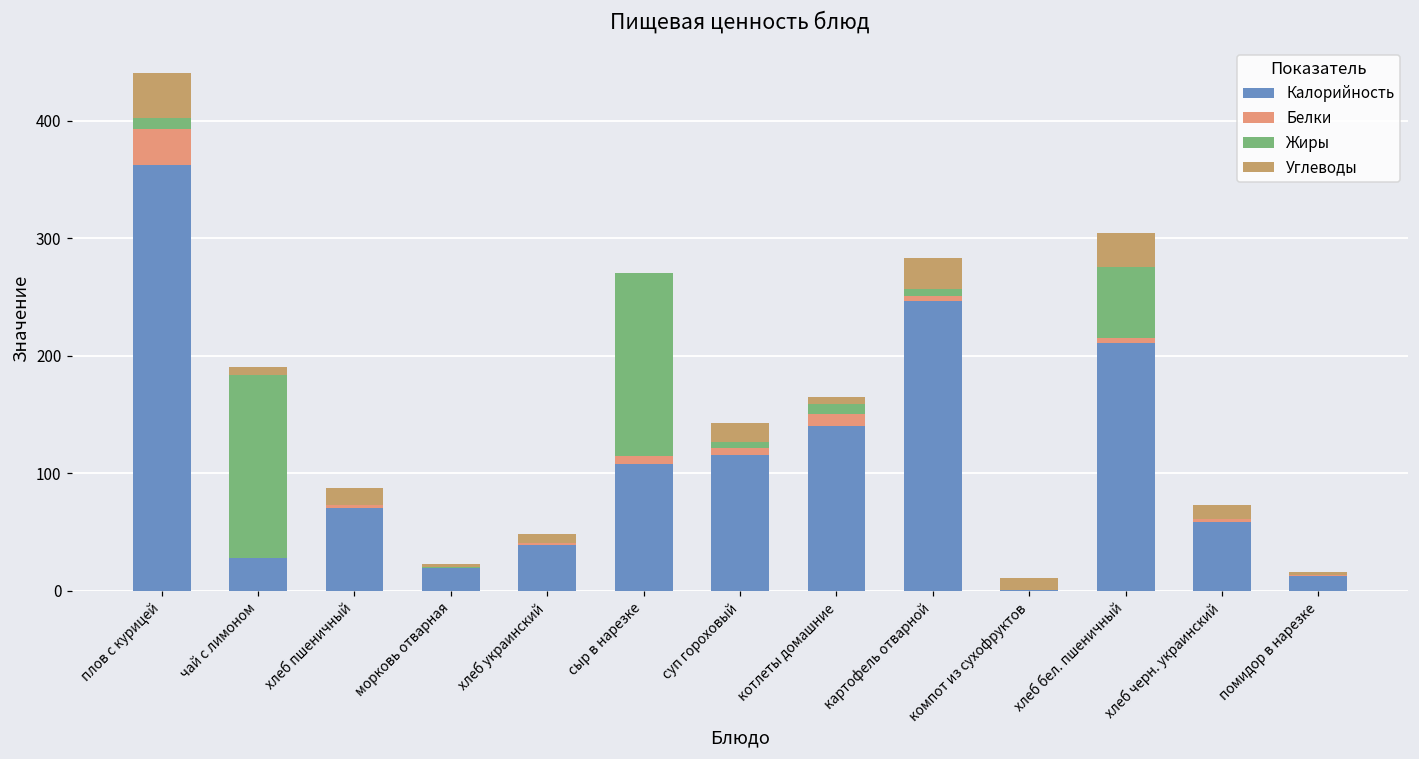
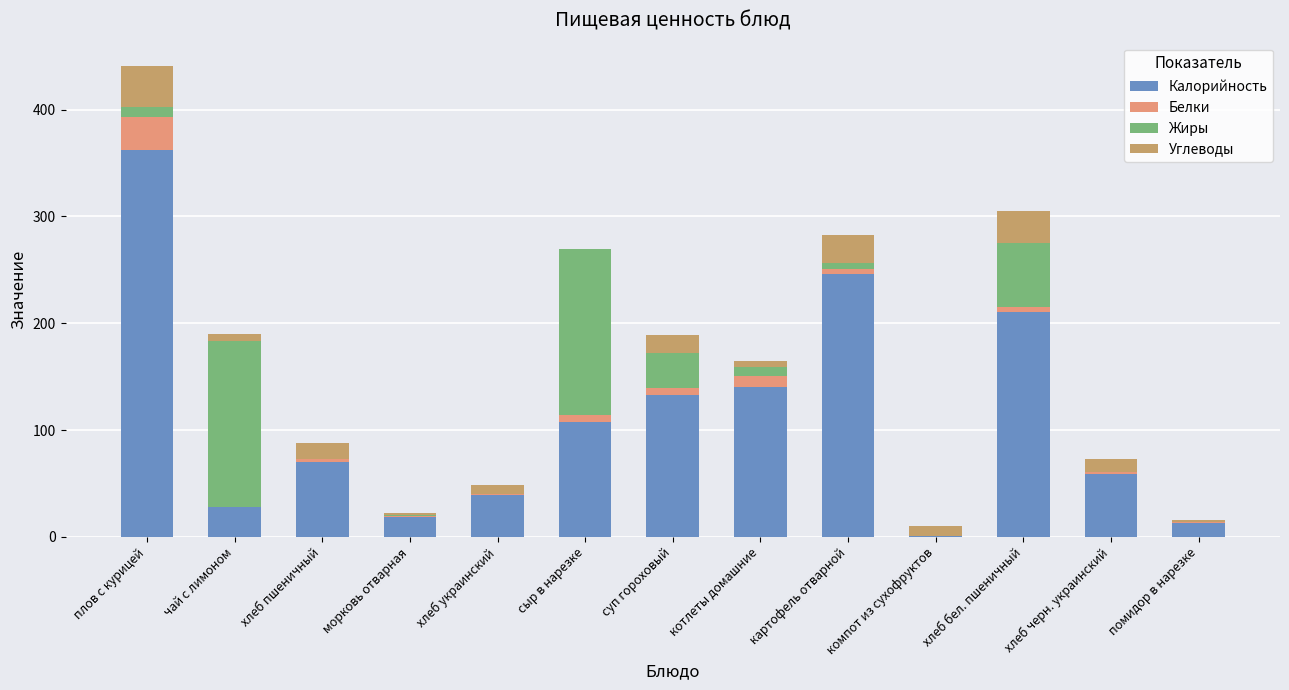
  {
    "Калорийность": {
      "плов с курицей": 362,
      "чай с лимоном": 28,
      "хлеб пшеничный": 70,
      "морковь отварная": 19,
      "хлеб украинский": 39,
      "сыр в нарезке": 108,
-     "суп гороховый": 115,
+     "суп гороховый": 133,
      "котлеты домашние": 140,
      "картофель отварной": 247,
      "хлеб бел. пшеничный": 211,
      "хлеб черн. украинский": 59,
      "помидор в нарезке": 13
    },
    "Жиры": {
      "плов с курицей": 9,
      "чай с лимоном": 155,
      "сыр в нарезке": 155,
-     "суп гороховый": 5,
+     "суп гороховый": 33,
      "котлеты домашние": 8,
      "картофель отварной": 6,
      "компот из сухофруктов": 0,
      "хлеб бел. пшеничный": 60
    }
  }
